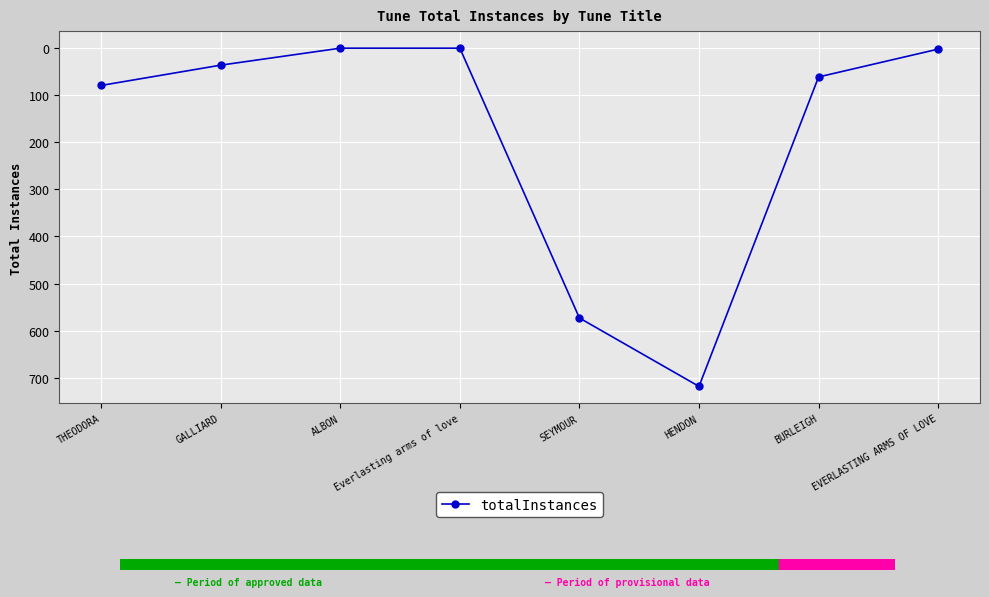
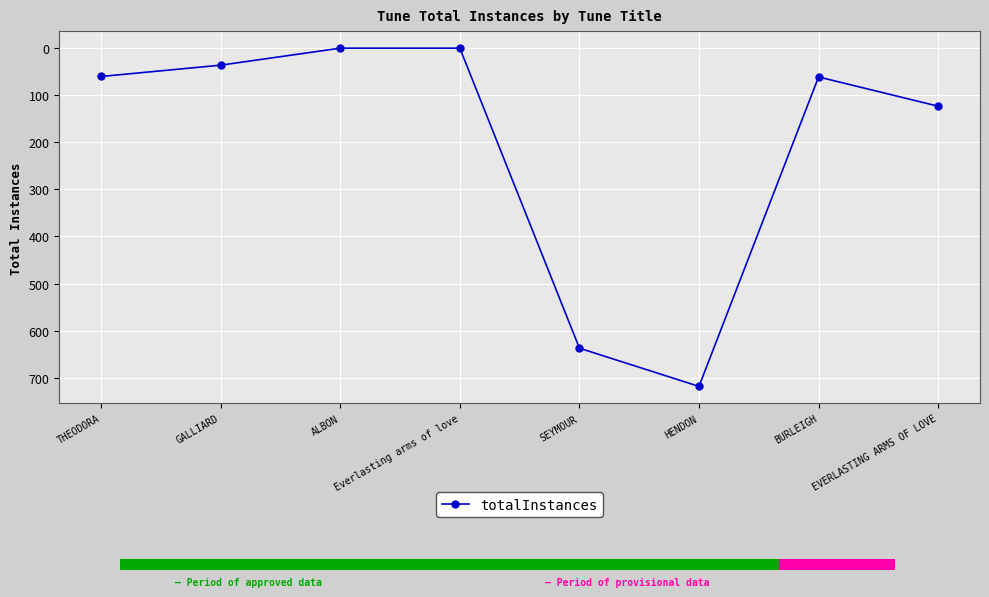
  {
-   "THEODORA": 80,
+   "THEODORA": 60,
    "GALLIARD": 40,
    "ALBON": 0,
    "Everlasting arms of love": 0,
-   "SEYMOUR": 570,
+   "SEYMOUR": 640,
    "HENDON": 720,
    "BURLEIGH": 60,
-   "EVERLASTING ARMS OF LOVE": 0
+   "EVERLASTING ARMS OF LOVE": 120
  }
